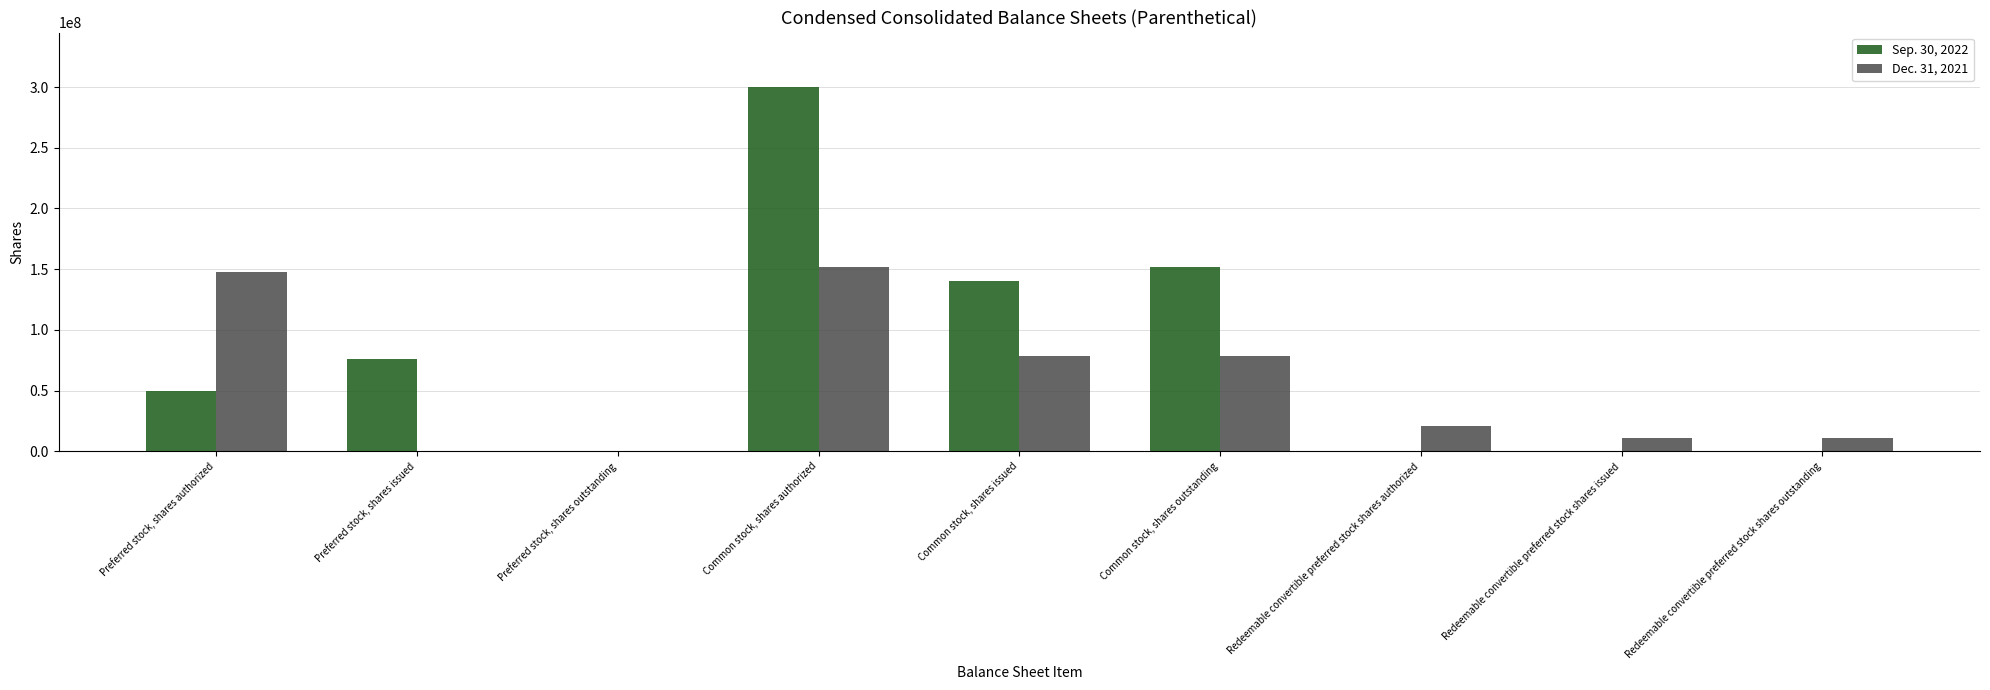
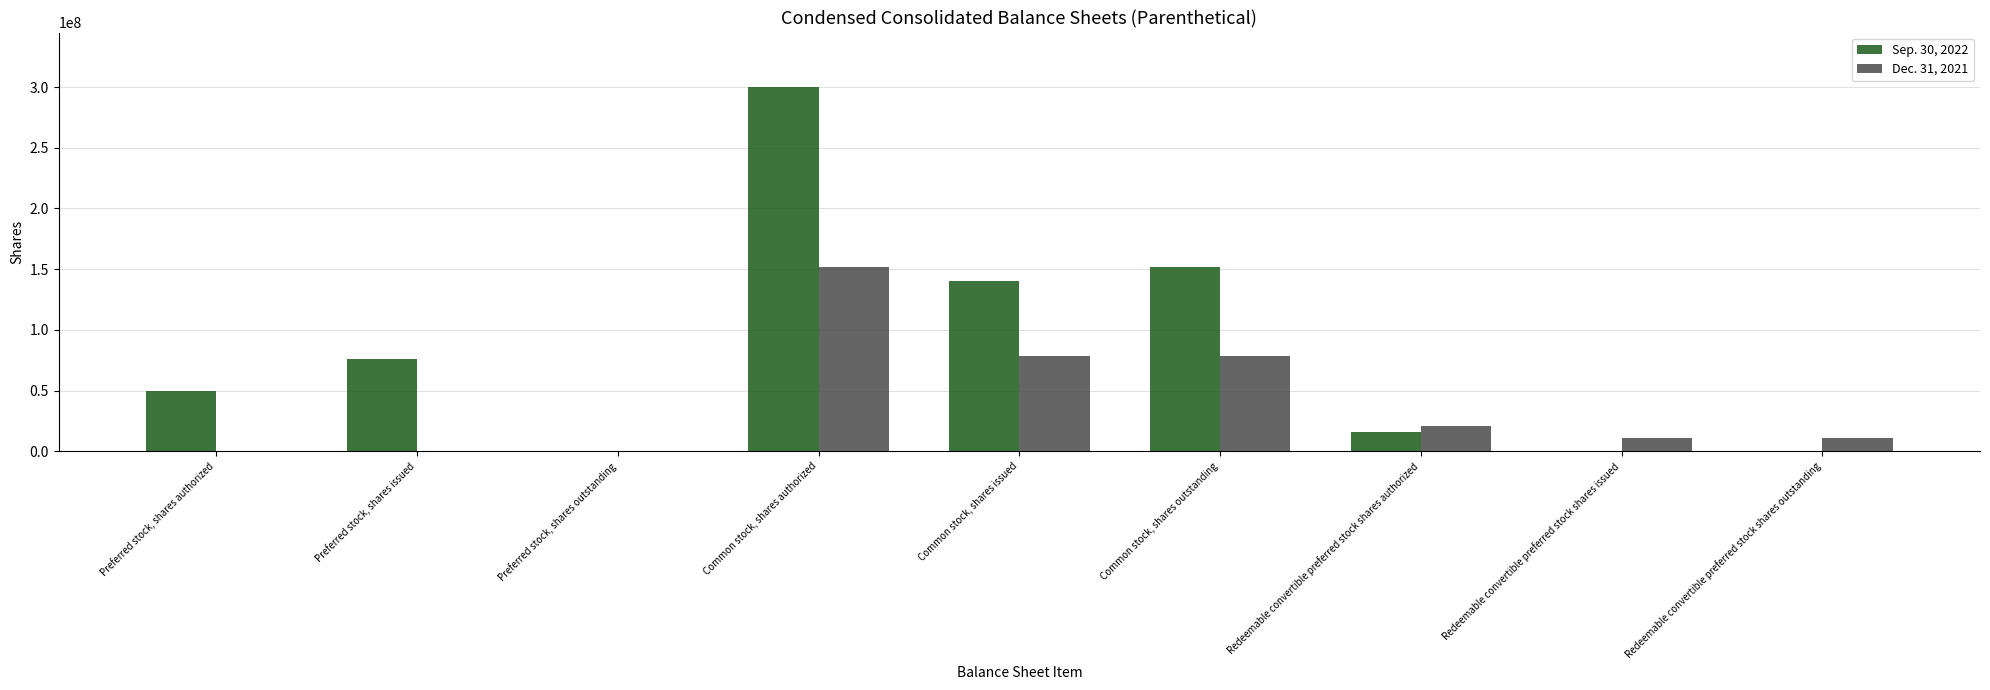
  {
    "Sep. 30, 2022": {
      "Preferred stock, shares authorized": 50000000,
      "Preferred stock, shares issued": 76000000,
      "Preferred stock, shares outstanding": 0,
      "Common stock, shares authorized": 300000000,
      "Common stock, shares issued": 140000000,
      "Common stock, shares outstanding": 151000000,
-     "Redeemable convertible preferred stock shares authorized": 0,
+     "Redeemable convertible preferred stock shares authorized": 16000000,
      "Redeemable convertible preferred stock shares issued": 0,
      "Redeemable convertible preferred stock shares outstanding": 0
    },
    "Dec. 31, 2021": {
-     "Preferred stock, shares authorized": 148000000,
+     "Preferred stock, shares authorized": 0,
      "Preferred stock, shares issued": 0,
      "Preferred stock, shares outstanding": 0,
      "Common stock, shares authorized": 152000000,
      "Common stock, shares issued": 79000000,
      "Common stock, shares outstanding": 79000000,
      "Redeemable convertible preferred stock shares authorized": 21000000,
      "Redeemable convertible preferred stock shares issued": 11000000,
      "Redeemable convertible preferred stock shares outstanding": 11000000
    }
  }
